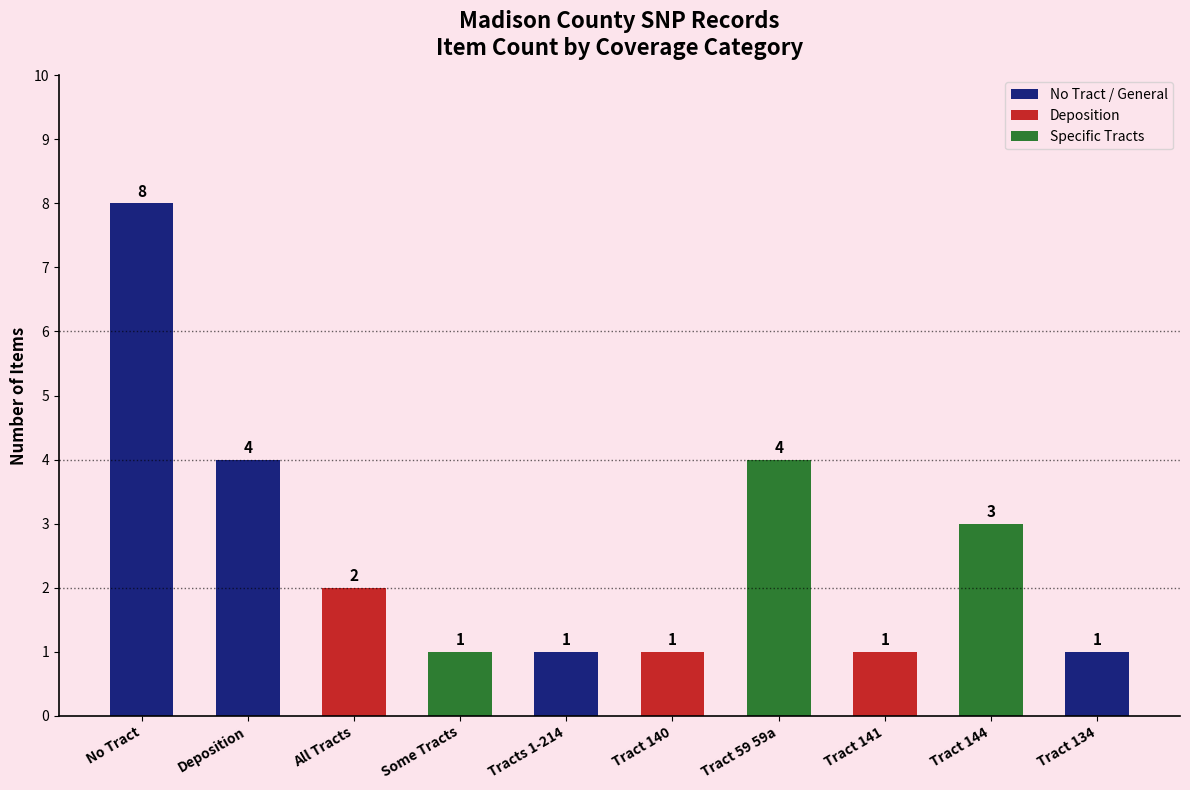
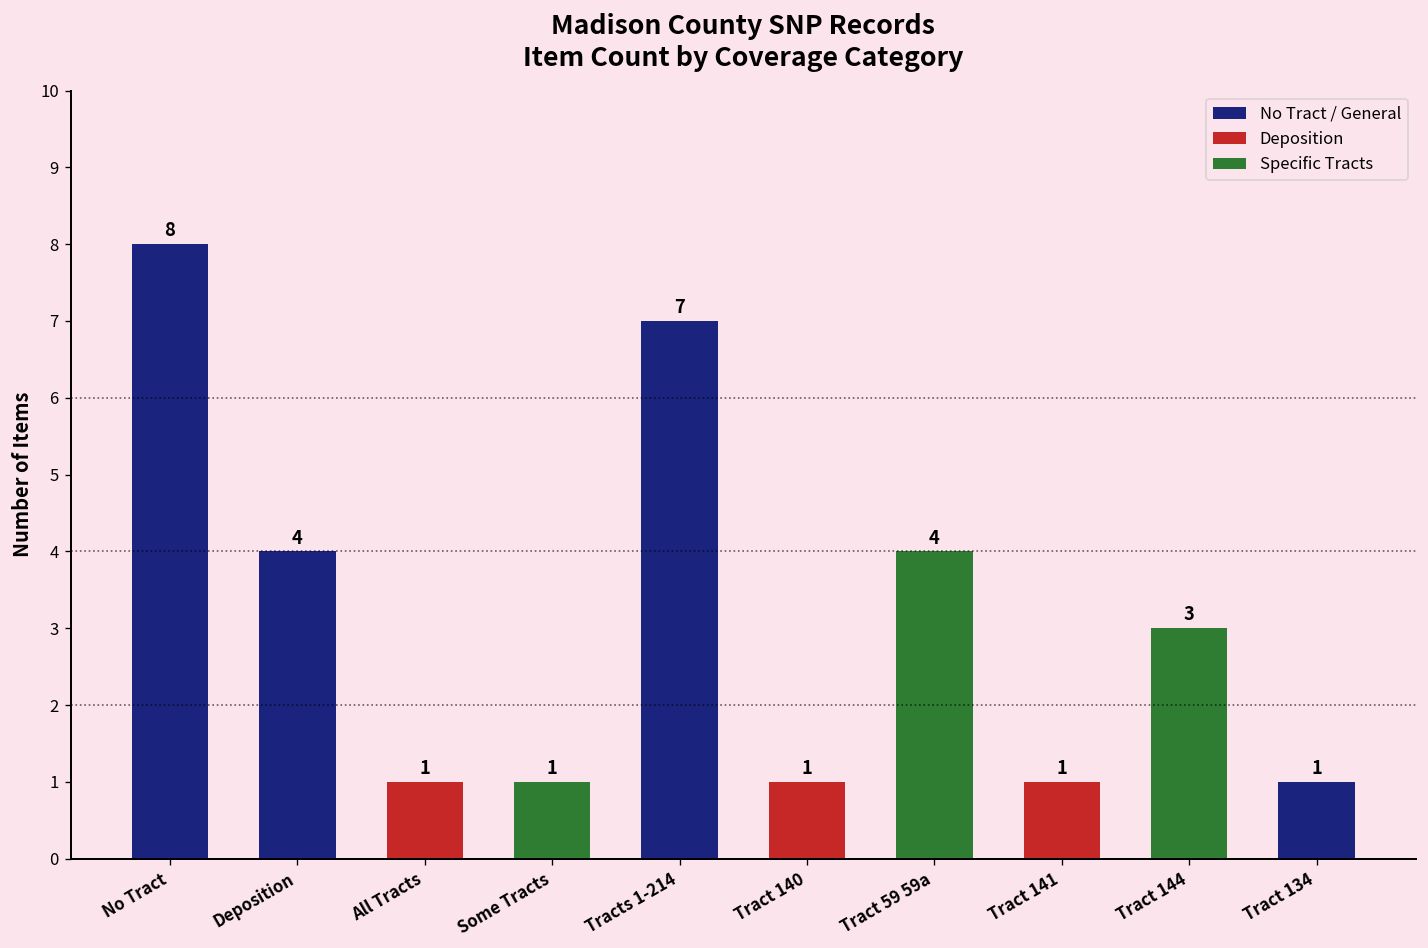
  {
    "No Tract": 8,
    "Deposition": 4,
-   "All Tracts": 2,
+   "All Tracts": 1,
    "Some Tracts": 1,
-   "Tracts 1-214": 1,
+   "Tracts 1-214": 7,
    "Tract 140": 1,
    "Tract 59 59a": 4,
    "Tract 141": 1,
    "Tract 144": 3,
    "Tract 134": 1
  }
